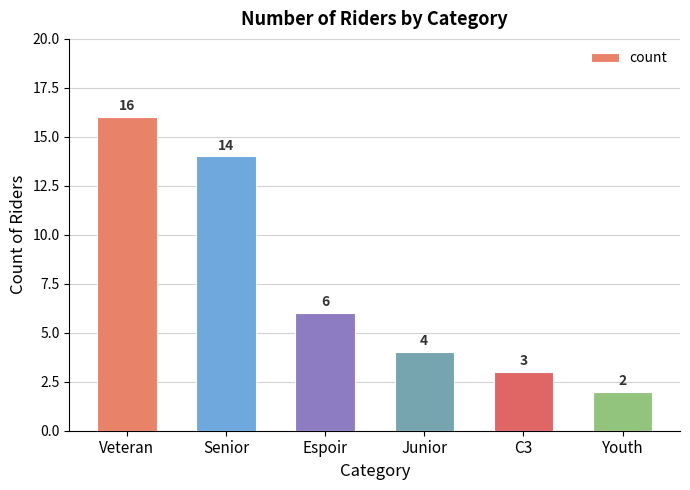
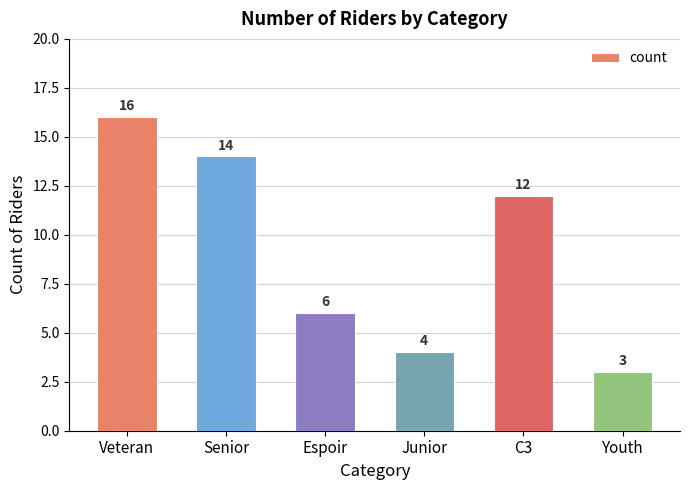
  {
    "Veteran": 16,
    "Senior": 14,
    "Espoir": 6,
    "Junior": 4,
-   "C3": 3,
-   "Youth": 2
+   "C3": 12,
+   "Youth": 3
  }
